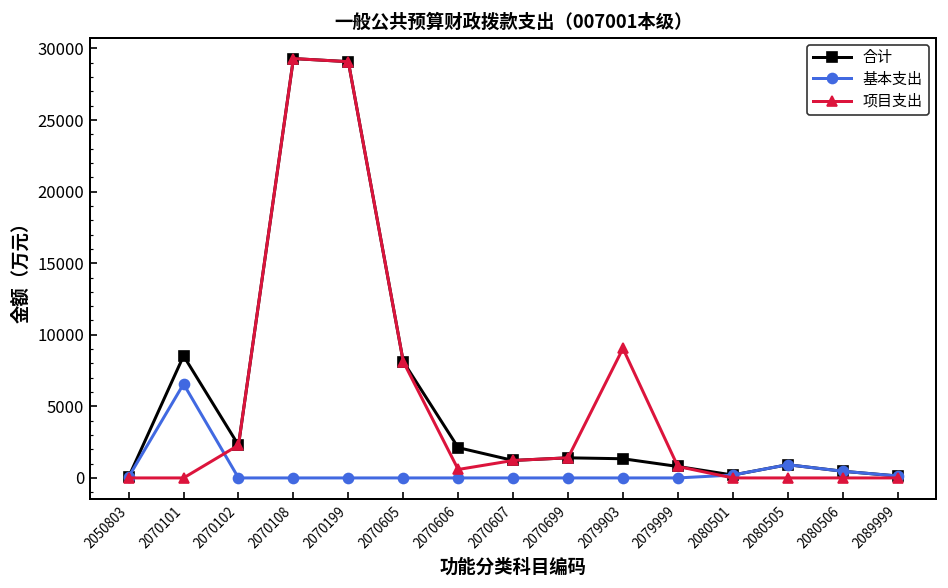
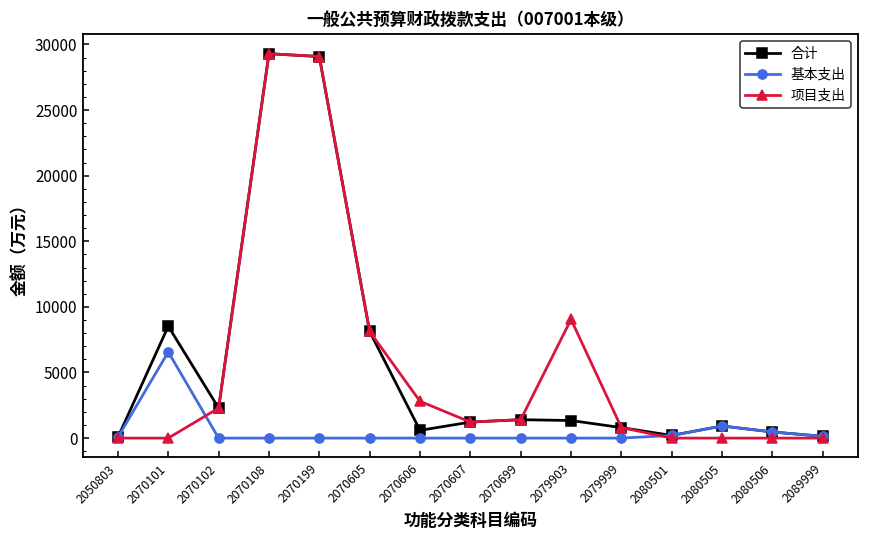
  {
    "合计": {
      "2070101": 8500,
-     "2070606": 2100,
+     "2070606": 600,
      "2079903": 1300
    },
    "基本支出": {
      "2070101": 6600,
      "2070102": 0,
      "2070108": 0,
      "2070199": 0,
      "2070605": 0,
      "2070606": 0,
      "2070607": 0,
      "2070699": 0,
      "2079903": 0,
      "2079999": 0
    },
    "项目支出": {
      "2070101": 0,
-     "2070606": 600,
+     "2070606": 2800,
      "2079903": 9000,
      "2080505": 0,
      "2080506": 0
    }
  }
